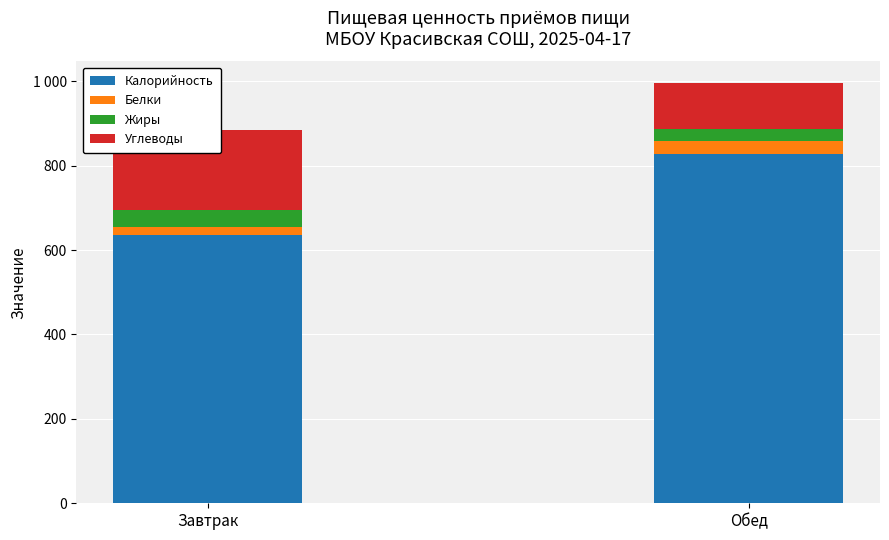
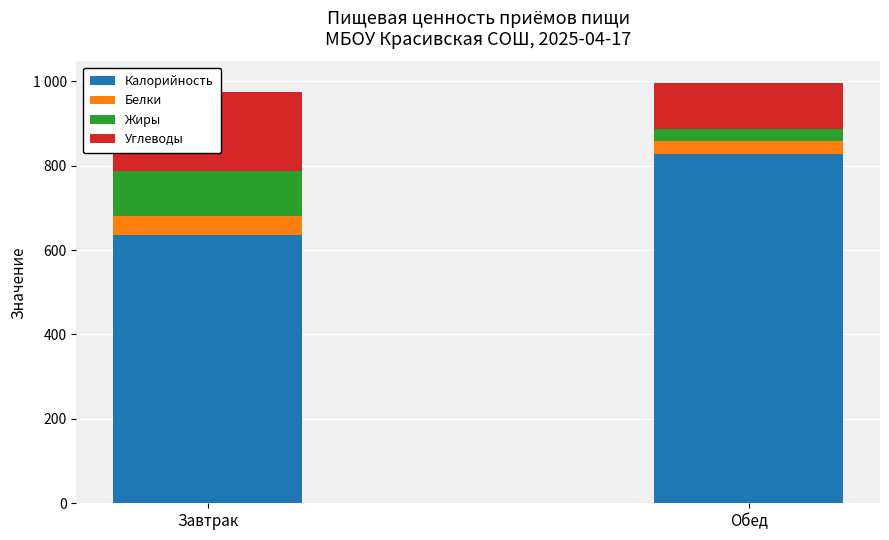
  {
    "Калорийность": {
      "Завтрак": 640,
      "Обед": 830
    },
    "Белки": {
-     "Завтрак": 20,
+     "Завтрак": 50,
      "Обед": 30
    },
    "Жиры": {
-     "Завтрак": 40,
+     "Завтрак": 110,
      "Обед": 30
    },
    "Углеводы": {
      "Обед": 110
    }
  }
